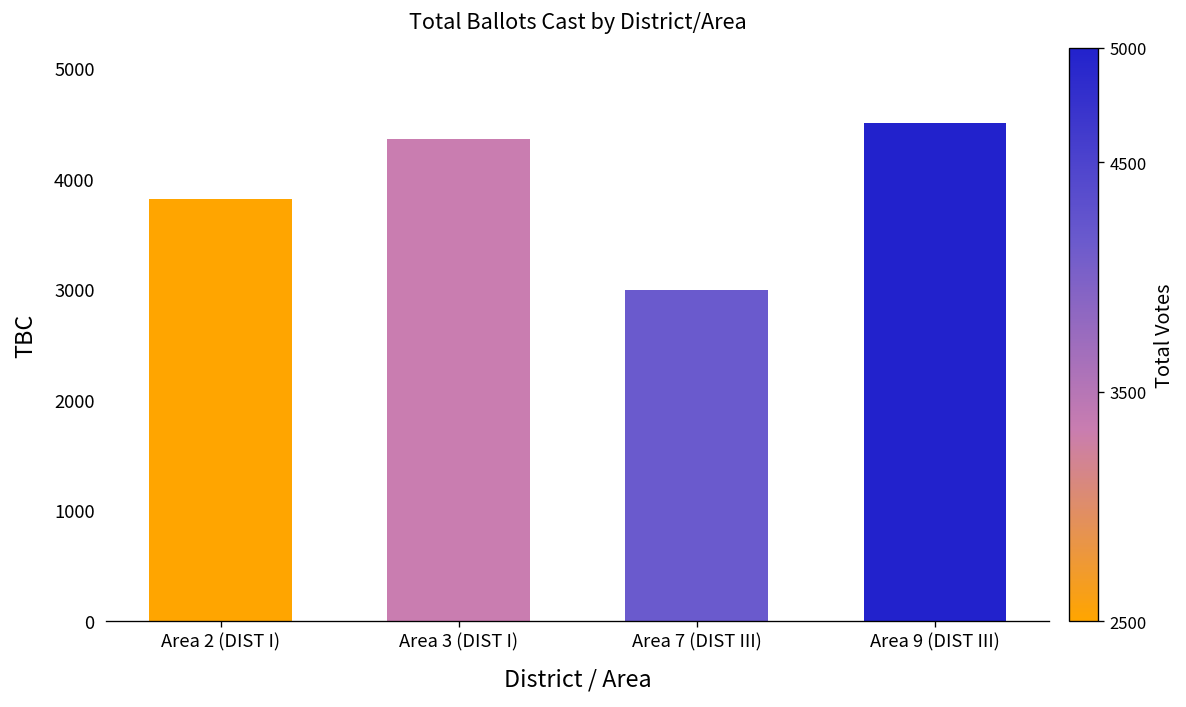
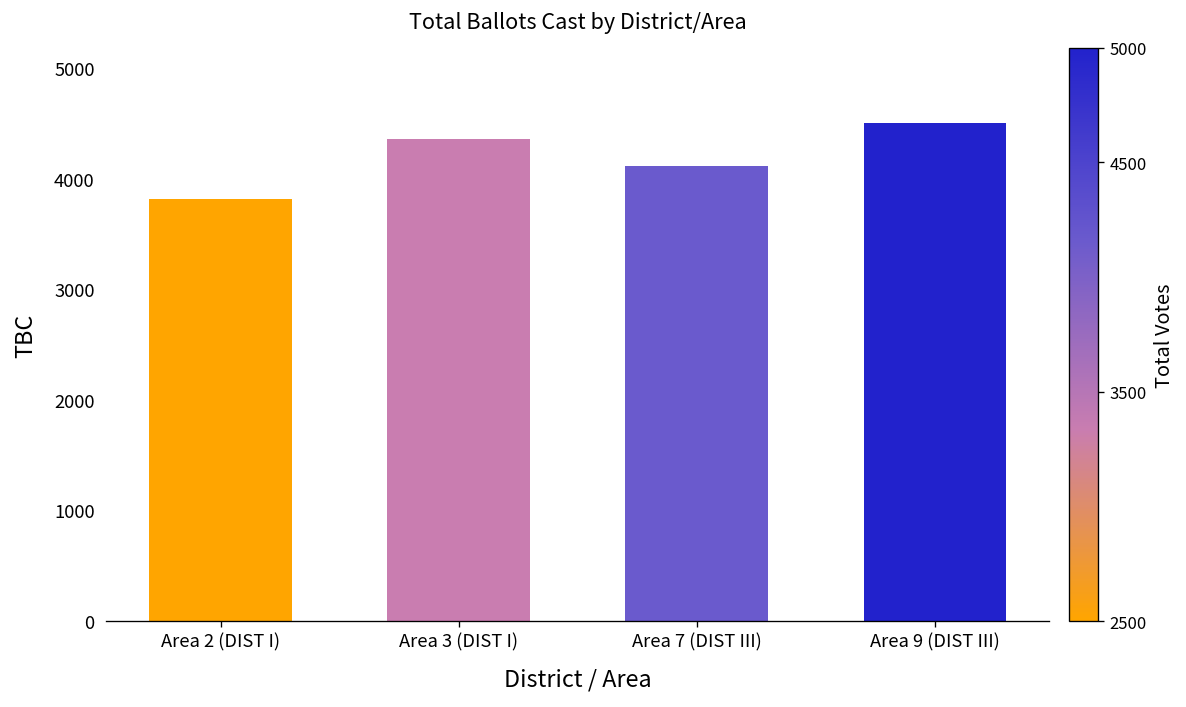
  {
    "Area 2 (DIST I)": 3800,
    "Area 3 (DIST I)": 4400,
-   "Area 7 (DIST III)": 3000,
+   "Area 7 (DIST III)": 4100,
    "Area 9 (DIST III)": 4500
  }
